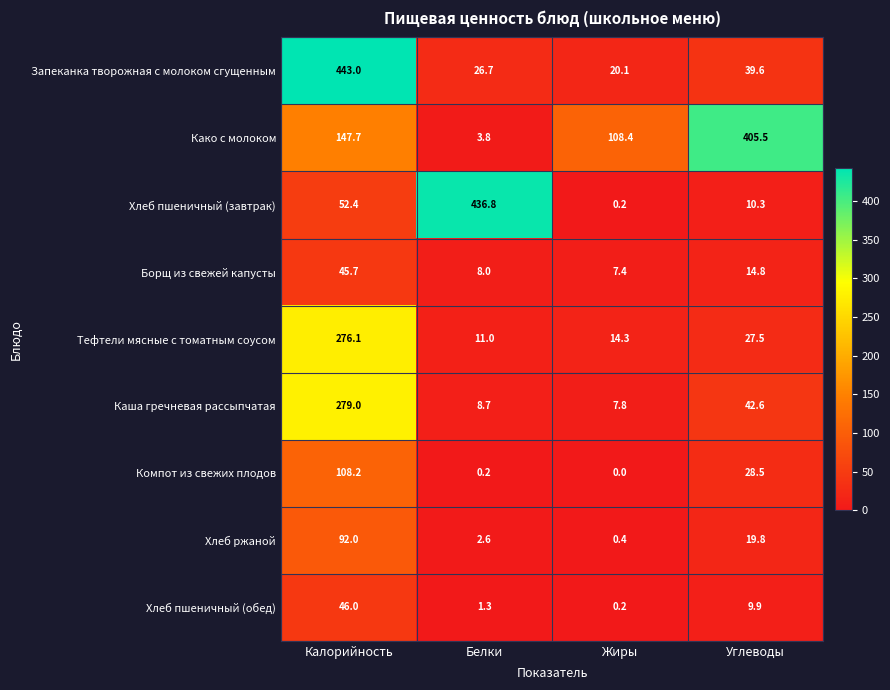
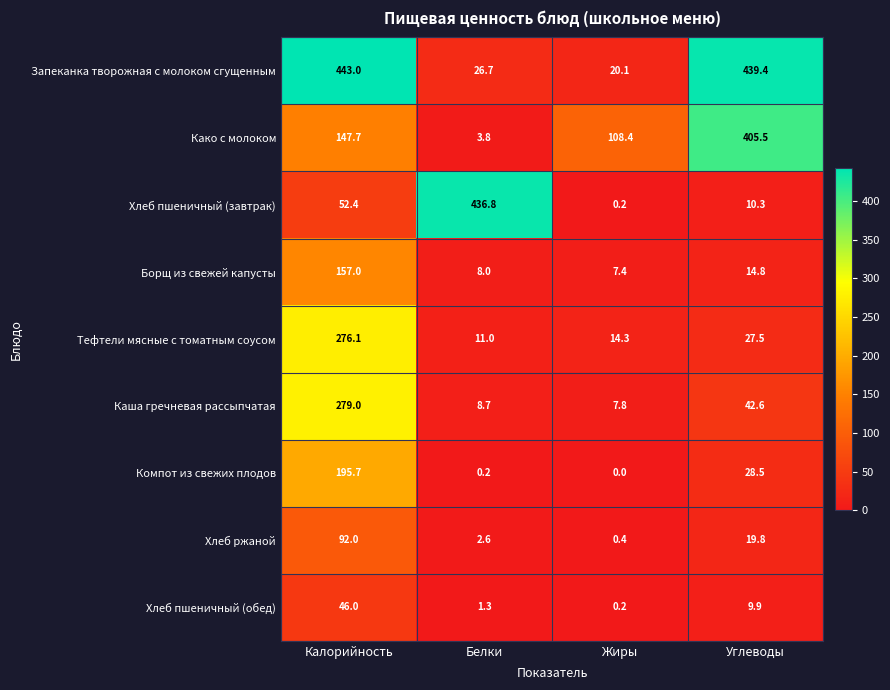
  {
    "Запеканка творожная с молоком сгущенным": {
      "Калорийность": 443.0,
      "Белки": 26.7,
      "Жиры": 20.1,
-     "Углеводы": 39.6
+     "Углеводы": 439.4
    },
    "Како с молоком": {
      "Калорийность": 147.7,
      "Белки": 3.8,
      "Жиры": 108.4,
      "Углеводы": 405.5
    },
    "Хлеб пшеничный (завтрак)": {
      "Калорийность": 52.4,
      "Белки": 436.8,
      "Жиры": 0.2,
      "Углеводы": 10.3
    },
    "Борщ из свежей капусты": {
-     "Калорийность": 45.7,
+     "Калорийность": 157.0,
      "Белки": 8.0,
      "Жиры": 7.4,
      "Углеводы": 14.8
    },
    "Тефтели мясные с томатным соусом": {
      "Калорийность": 276.1,
      "Белки": 11.0,
      "Жиры": 14.3,
      "Углеводы": 27.5
    },
    "Каша гречневая рассыпчатая": {
      "Калорийность": 279.0,
      "Белки": 8.7,
      "Жиры": 7.8,
      "Углеводы": 42.6
    },
    "Компот из свежих плодов": {
-     "Калорийность": 108.2,
+     "Калорийность": 195.7,
      "Белки": 0.2,
      "Жиры": 0.0,
      "Углеводы": 28.5
    },
    "Хлеб ржаной": {
      "Калорийность": 92.0,
      "Белки": 2.6,
      "Жиры": 0.4,
      "Углеводы": 19.8
    },
    "Хлеб пшеничный (обед)": {
      "Калорийность": 46.0,
      "Белки": 1.3,
      "Жиры": 0.2,
      "Углеводы": 9.9
    }
  }
